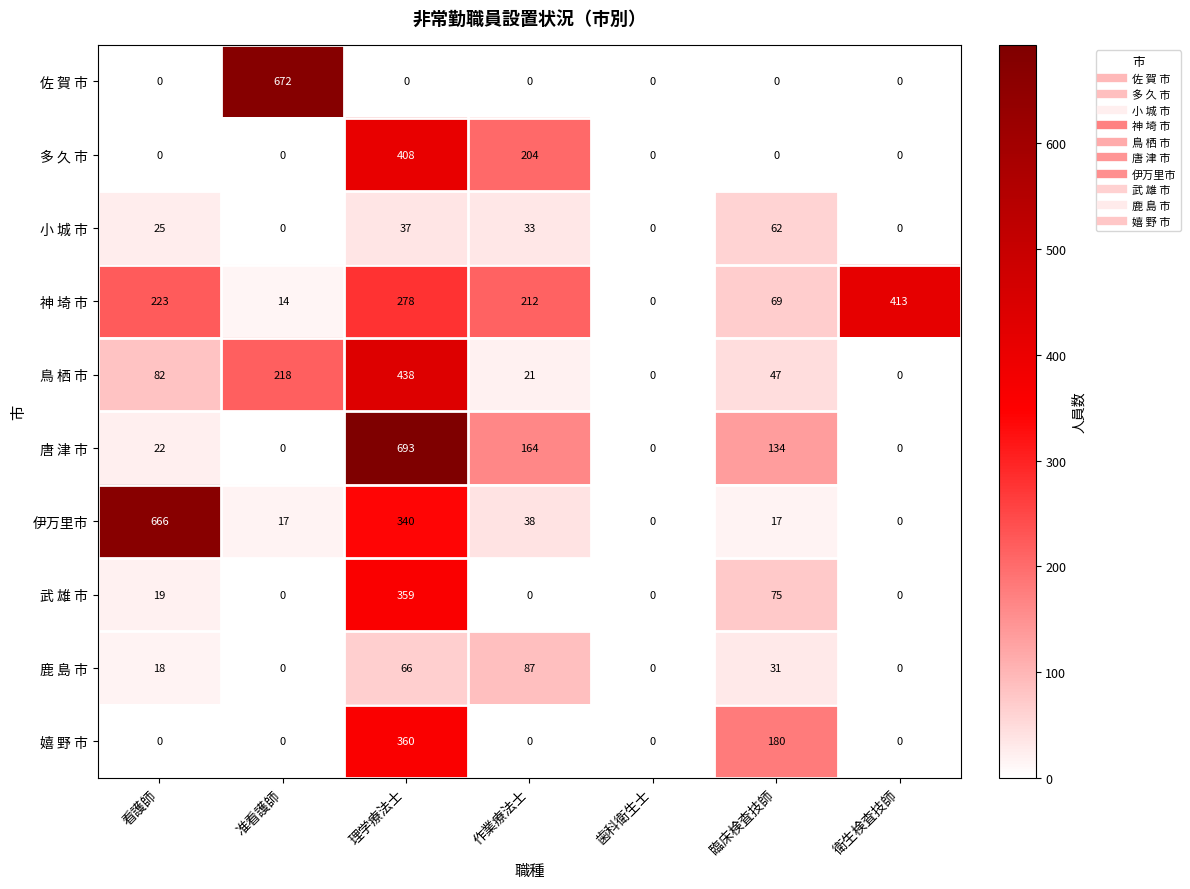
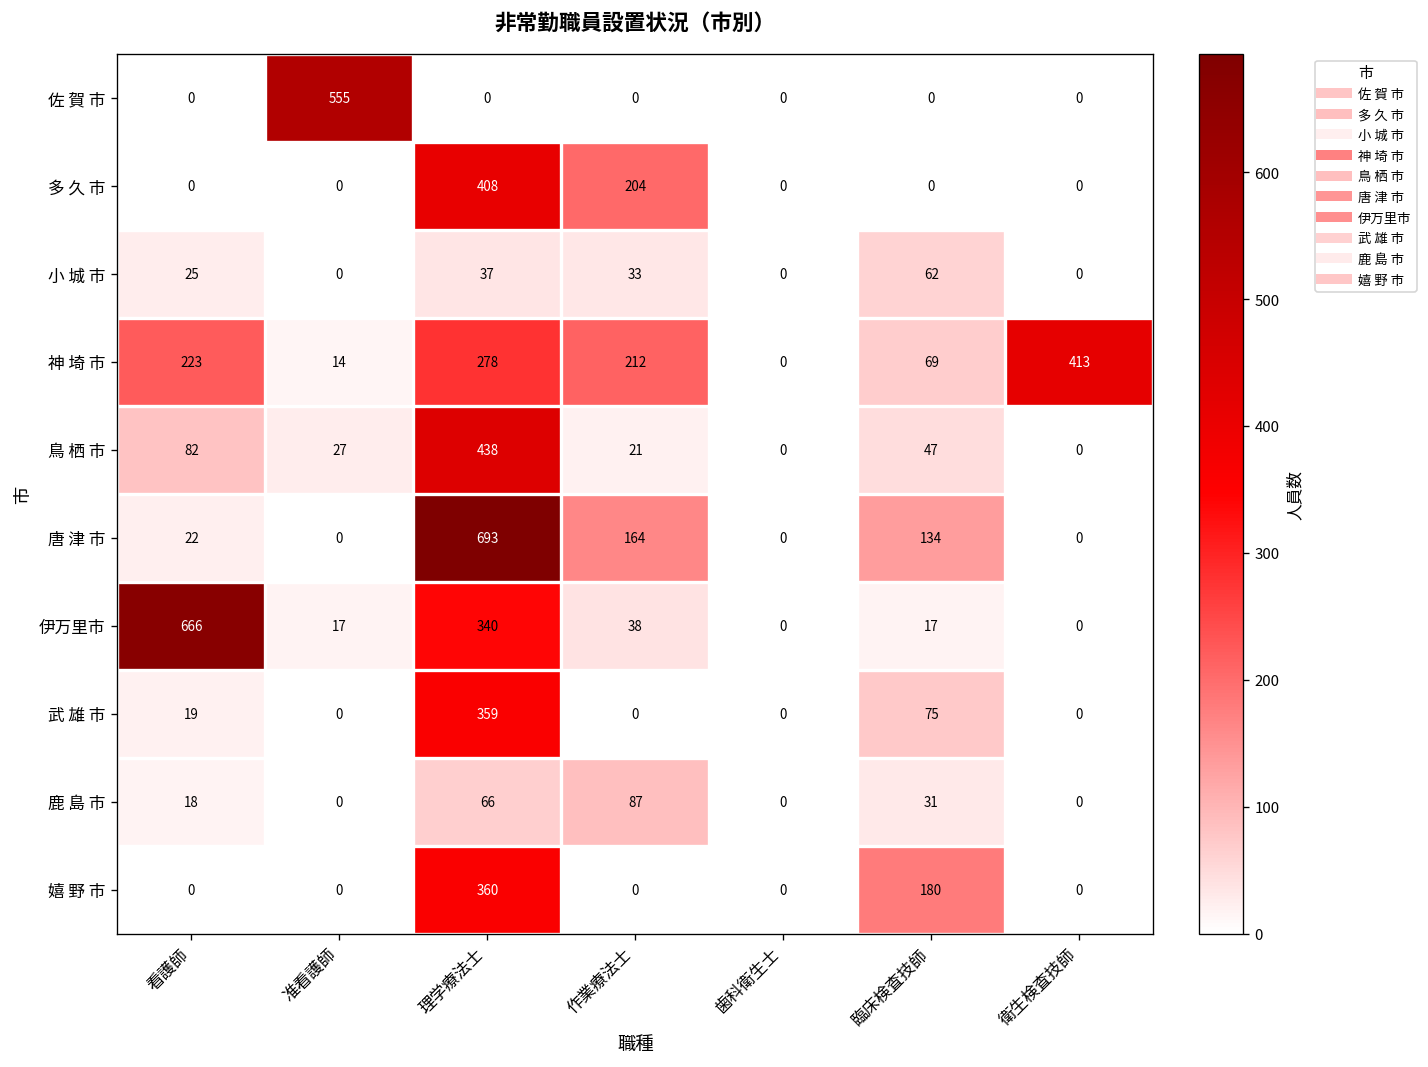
  {
    "佐 賀 市": {
      "看護師": 0,
-     "准看護師": 672,
+     "准看護師": 555,
      "理学療法士": 0,
      "作業療法士": 0,
      "歯科衛生士": 0,
      "臨床検査技師": 0,
      "衛生検査技師": 0
    },
    "多 久 市": {
      "看護師": 0,
      "准看護師": 0,
      "理学療法士": 408,
      "作業療法士": 204,
      "歯科衛生士": 0,
      "臨床検査技師": 0,
      "衛生検査技師": 0
    },
    "小 城 市": {
      "看護師": 25,
      "准看護師": 0,
      "理学療法士": 37,
      "作業療法士": 33,
      "歯科衛生士": 0,
      "臨床検査技師": 62,
      "衛生検査技師": 0
    },
    "神 埼 市": {
      "看護師": 223,
      "准看護師": 14,
      "理学療法士": 278,
      "作業療法士": 212,
      "歯科衛生士": 0,
      "臨床検査技師": 69,
      "衛生検査技師": 413
    },
    "鳥 栖 市": {
      "看護師": 82,
-     "准看護師": 218,
+     "准看護師": 27,
      "理学療法士": 438,
      "作業療法士": 21,
      "歯科衛生士": 0,
      "臨床検査技師": 47,
      "衛生検査技師": 0
    },
    "唐 津 市": {
      "看護師": 22,
      "准看護師": 0,
      "理学療法士": 693,
      "作業療法士": 164,
      "歯科衛生士": 0,
      "臨床検査技師": 134,
      "衛生検査技師": 0
    },
    "伊万里市": {
      "看護師": 666,
      "准看護師": 17,
      "理学療法士": 340,
      "作業療法士": 38,
      "歯科衛生士": 0,
      "臨床検査技師": 17,
      "衛生検査技師": 0
    },
    "武 雄 市": {
      "看護師": 19,
      "准看護師": 0,
      "理学療法士": 359,
      "作業療法士": 0,
      "歯科衛生士": 0,
      "臨床検査技師": 75,
      "衛生検査技師": 0
    },
    "鹿 島 市": {
      "看護師": 18,
      "准看護師": 0,
      "理学療法士": 66,
      "作業療法士": 87,
      "歯科衛生士": 0,
      "臨床検査技師": 31,
      "衛生検査技師": 0
    },
    "嬉 野 市": {
      "看護師": 0,
      "准看護師": 0,
      "理学療法士": 360,
      "作業療法士": 0,
      "歯科衛生士": 0,
      "臨床検査技師": 180,
      "衛生検査技師": 0
    }
  }
